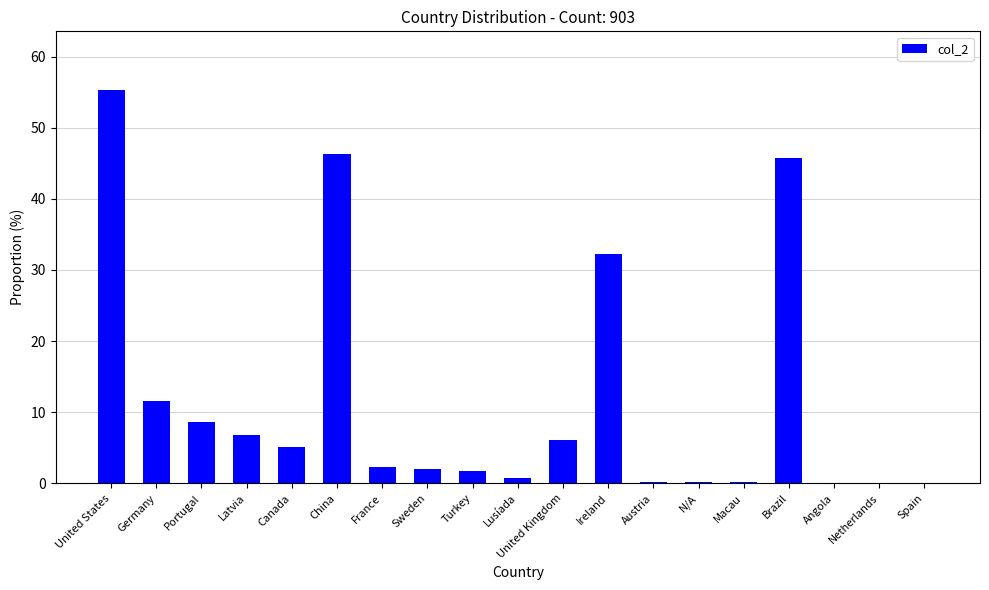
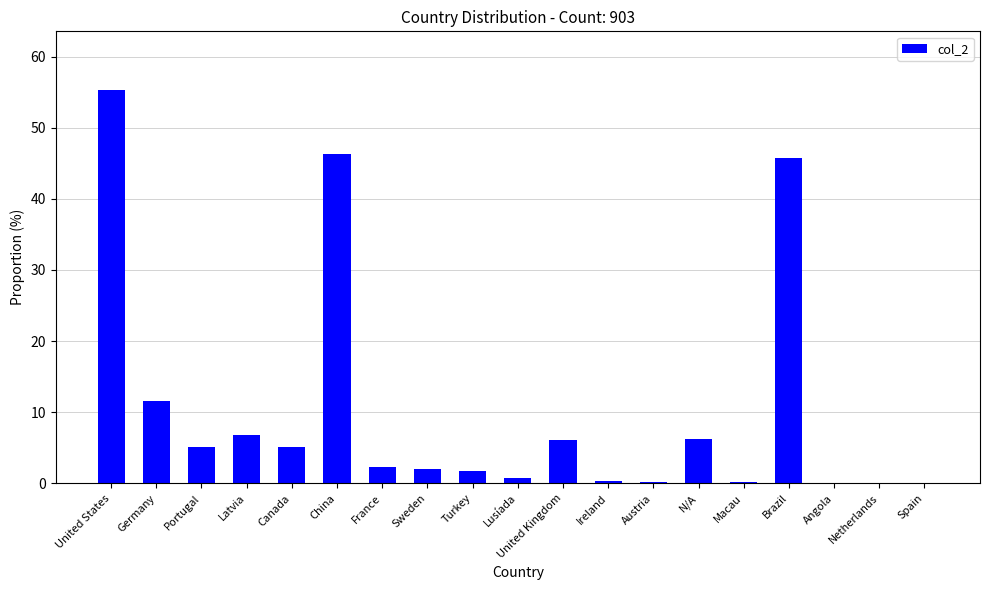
  {
    "United States": 55,
    "Germany": 12,
-   "Portugal": 9,
+   "Portugal": 5,
    "Latvia": 7,
    "Canada": 5,
    "China": 46,
    "France": 2,
    "Sweden": 2,
    "Turkey": 2,
    "Lusíada": 1,
    "United Kingdom": 6,
-   "Ireland": 32,
-   "N/A": 0,
+   "Ireland": 0,
+   "N/A": 6,
    "Brazil": 46
  }
